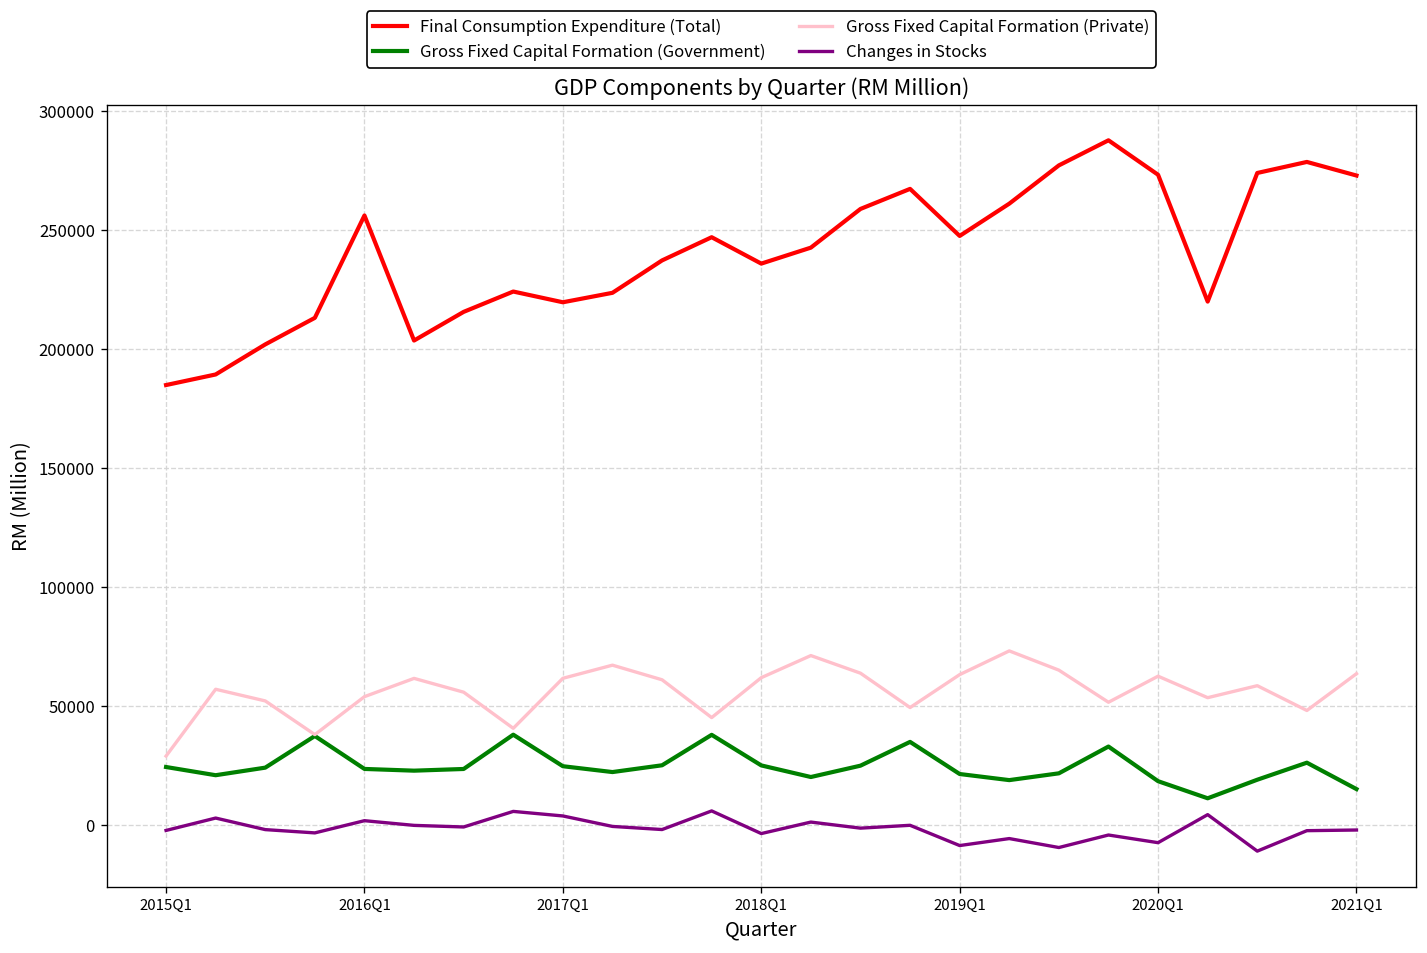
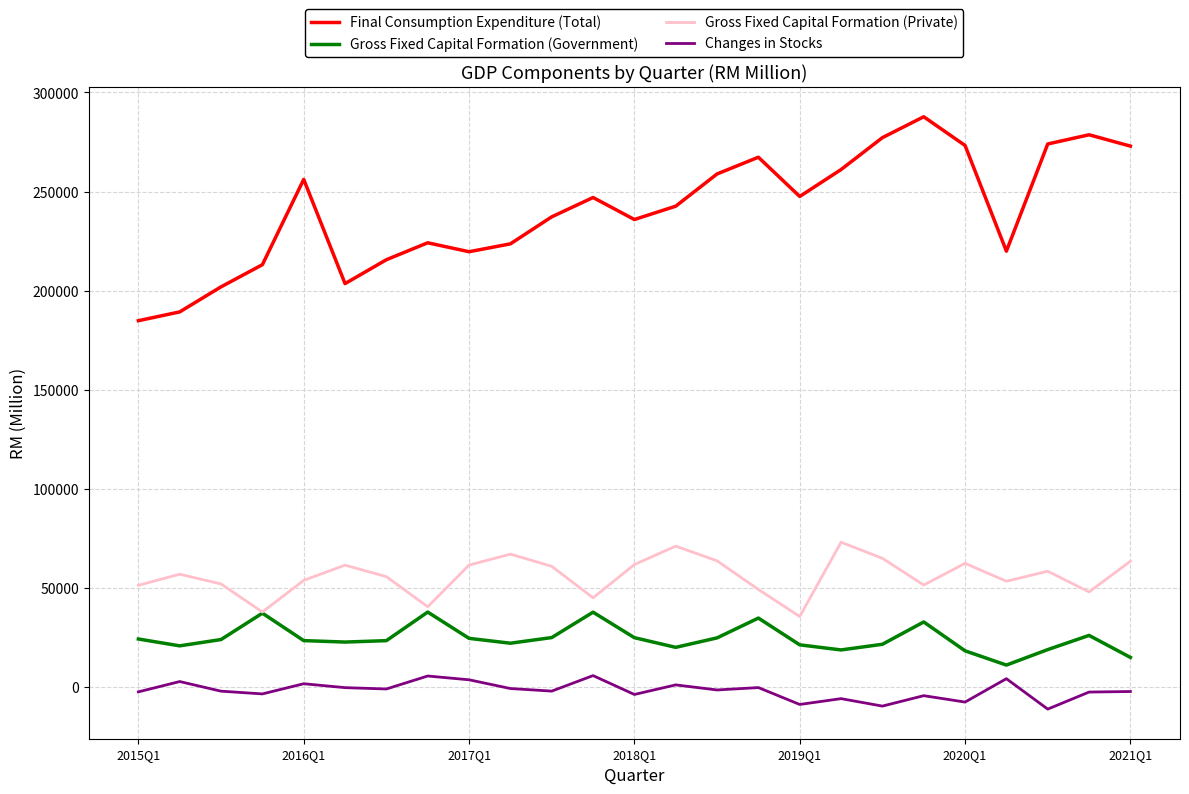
  {
    "Final Consumption Expenditure (Total)": {
      "2015Q1": 185000,
      "2016Q1": 256000,
      "2017Q1": 220000,
      "2018Q1": 236000,
      "2019Q1": 248000,
      "2020Q1": 273000,
      "2021Q1": 273000
    },
    "Gross Fixed Capital Formation (Government)": {
      "2015Q1": 24000,
      "2016Q1": 23000,
      "2017Q1": 25000,
      "2018Q1": 25000,
      "2019Q1": 21000,
      "2020Q1": 18000,
      "2021Q1": 15000
    },
    "Gross Fixed Capital Formation (Private)": {
-     "2015Q1": 29000,
+     "2015Q1": 51000,
      "2016Q1": 54000,
      "2017Q1": 62000,
      "2018Q1": 62000,
-     "2019Q1": 63000,
+     "2019Q1": 36000,
      "2020Q1": 62000,
      "2021Q1": 63000
    },
    "Changes in Stocks": {
      "2015Q1": -2000,
      "2016Q1": 2000,
      "2017Q1": 4000,
      "2018Q1": -4000,
      "2019Q1": -9000,
      "2020Q1": -8000,
      "2021Q1": -2000
    }
  }
